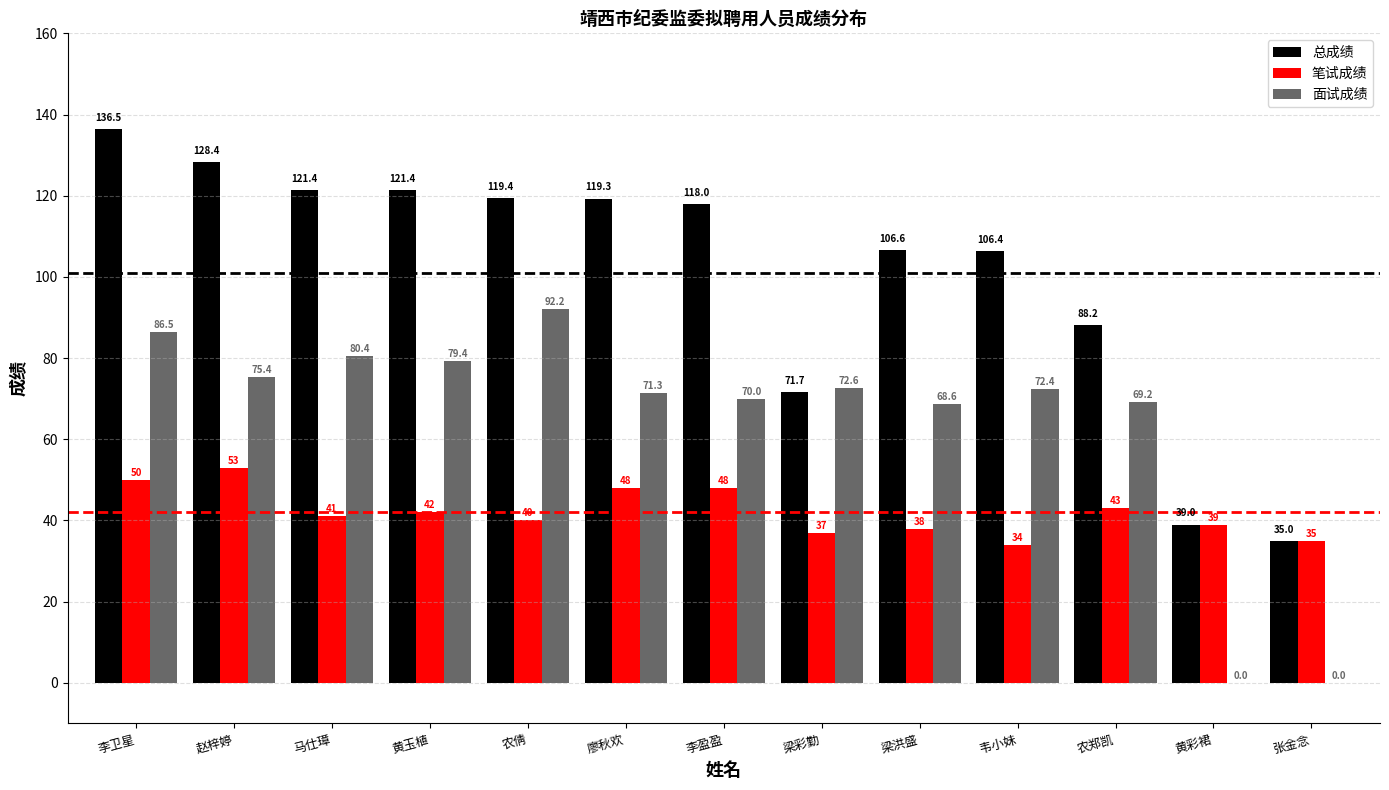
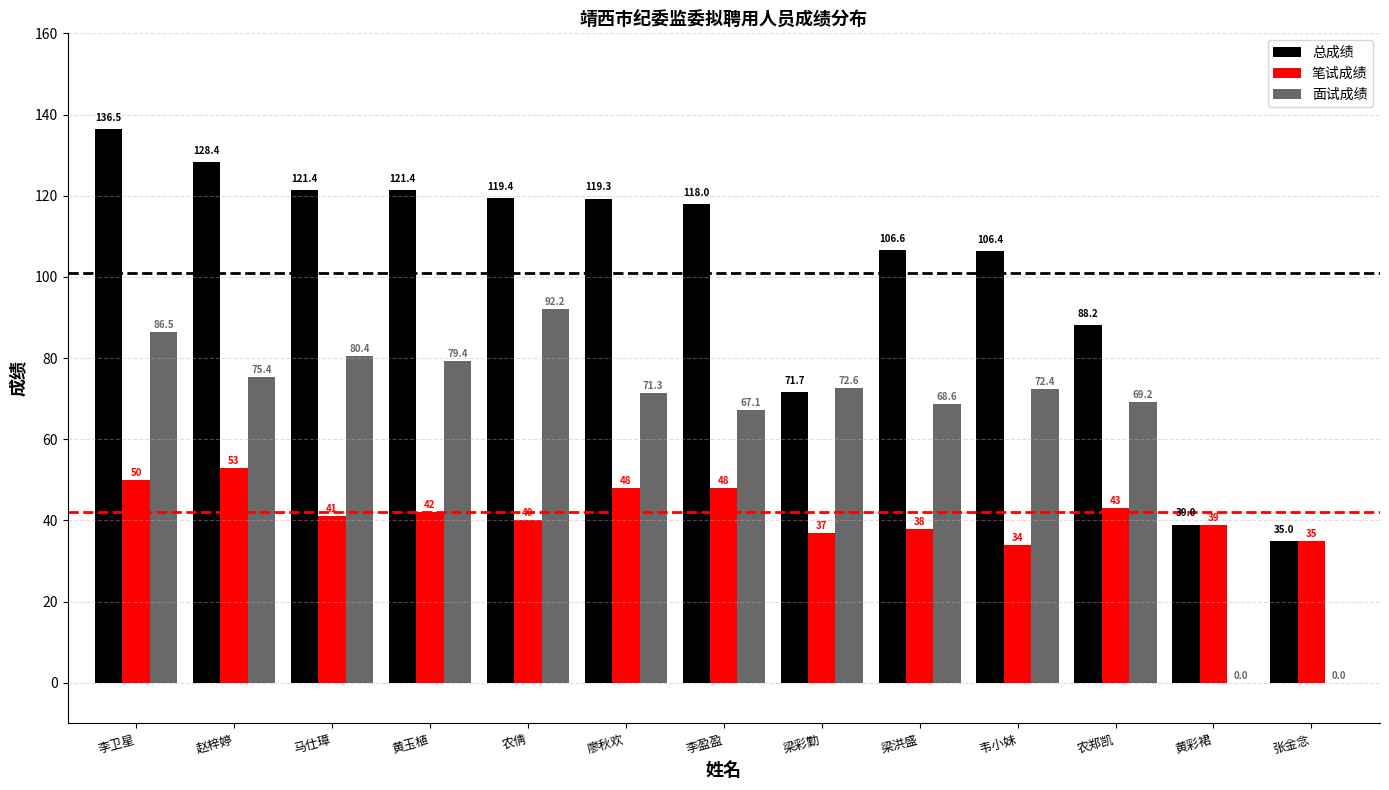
  {
    "总成绩": {
      "李卫星": 136.5,
      "赵梓婷": 128.4,
      "马仕璋": 121.4,
      "黄玉植": 121.4,
      "农倩": 119.4,
      "廖秋欢": 119.3,
      "李盈盈": 118.0,
      "梁彩勤": 71.7,
      "梁洪盛": 106.6,
      "韦小妹": 106.4,
      "农郑凯": 88.2,
      "黄彩裙": 39.0,
      "张金念": 35.0
    },
    "笔试成绩": {
      "李卫星": 50,
      "赵梓婷": 53,
      "马仕璋": 41,
      "黄玉植": 42,
      "农倩": 40,
      "廖秋欢": 48,
      "李盈盈": 48,
      "梁彩勤": 37,
      "梁洪盛": 38,
      "韦小妹": 34,
      "农郑凯": 43,
      "黄彩裙": 39,
      "张金念": 35
    },
    "面试成绩": {
      "李卫星": 86.5,
      "赵梓婷": 75.4,
      "马仕璋": 80.4,
      "黄玉植": 79.4,
      "农倩": 92.2,
      "廖秋欢": 71.3,
-     "李盈盈": 70.0,
+     "李盈盈": 67.1,
      "梁彩勤": 72.6,
      "梁洪盛": 68.6,
      "韦小妹": 72.4,
      "农郑凯": 69.2,
      "黄彩裙": 0.0,
      "张金念": 0.0
    }
  }
